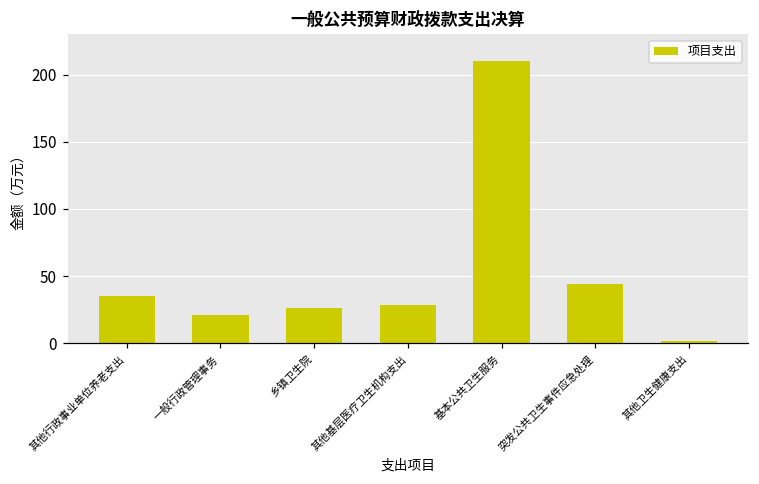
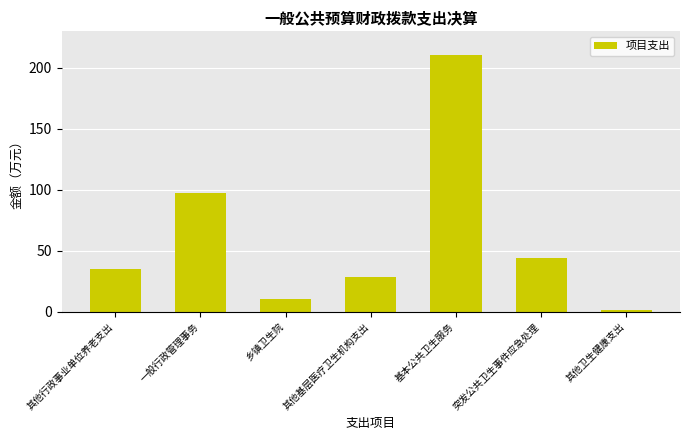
  {
    "其他行政事业单位养老支出": 35,
-   "一般行政管理事务": 21,
-   "乡镇卫生院": 26,
+   "一般行政管理事务": 98,
+   "乡镇卫生院": 11,
    "其他基层医疗卫生机构支出": 29,
    "基本公共卫生服务": 210,
    "突发公共卫生事件应急处理": 44
  }
